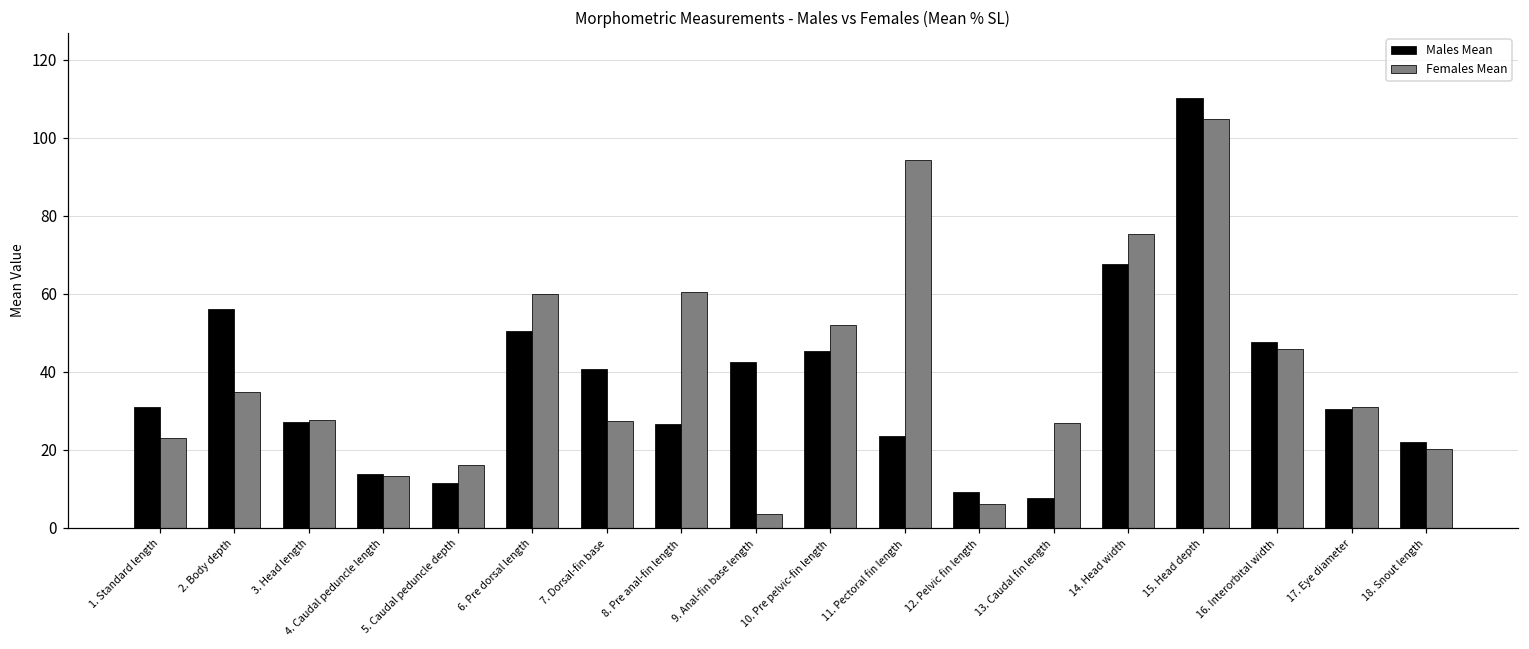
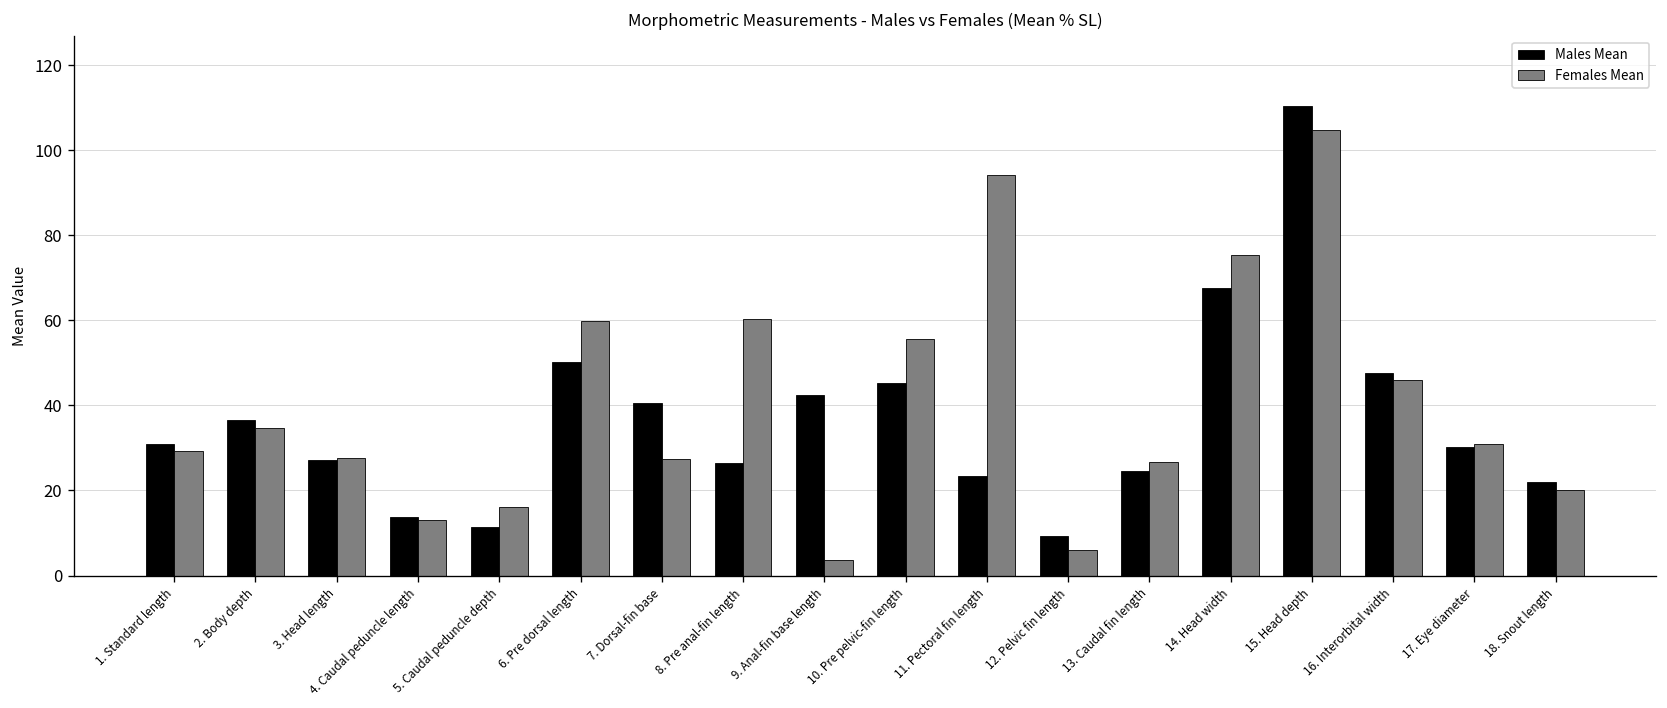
  {
    "Males Mean": {
      "1. Standard length": 31,
-     "2. Body depth": 56,
+     "2. Body depth": 37,
      "3. Head length": 27,
      "4. Caudal peduncle length": 14,
      "5. Caudal peduncle depth": 12,
      "6. Pre dorsal length": 50,
      "7. Dorsal-fin base": 41,
      "8. Pre anal-fin length": 27,
      "9. Anal-fin base length": 42,
      "10. Pre pelvic-fin length": 45,
      "11. Pectoral fin length": 24,
      "12. Pelvic fin length": 9,
-     "13. Caudal fin length": 8,
+     "13. Caudal fin length": 25,
      "14. Head width": 68,
      "15. Head depth": 110,
      "16. Interorbital width": 48,
      "17. Eye diameter": 30,
      "18. Snout length": 22
    },
    "Females Mean": {
-     "1. Standard length": 23,
+     "1. Standard length": 29,
      "2. Body depth": 35,
      "3. Head length": 28,
      "4. Caudal peduncle length": 13,
      "5. Caudal peduncle depth": 16,
      "6. Pre dorsal length": 60,
      "7. Dorsal-fin base": 27,
      "8. Pre anal-fin length": 60,
      "9. Anal-fin base length": 4,
-     "10. Pre pelvic-fin length": 52,
+     "10. Pre pelvic-fin length": 56,
      "11. Pectoral fin length": 94,
      "12. Pelvic fin length": 6,
      "13. Caudal fin length": 27,
      "14. Head width": 75,
      "15. Head depth": 105,
      "16. Interorbital width": 46,
      "17. Eye diameter": 31,
      "18. Snout length": 20
    }
  }
